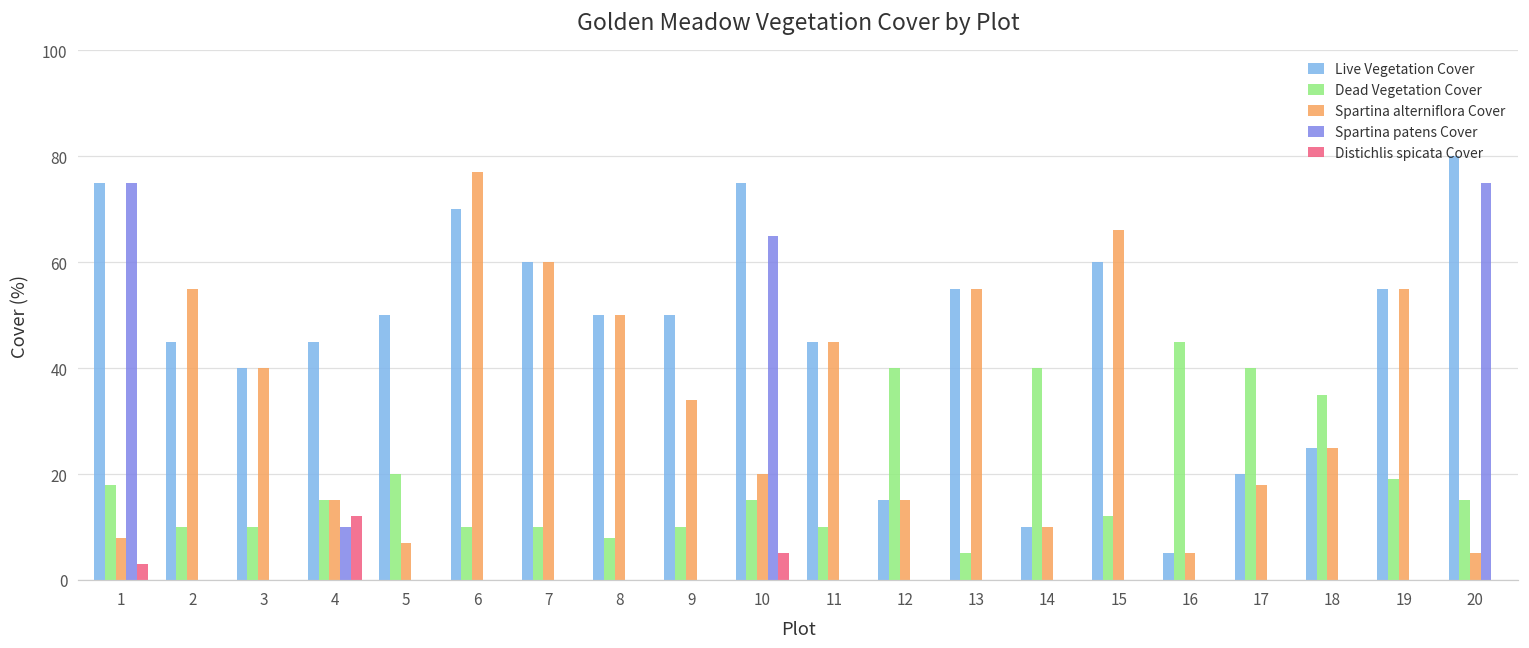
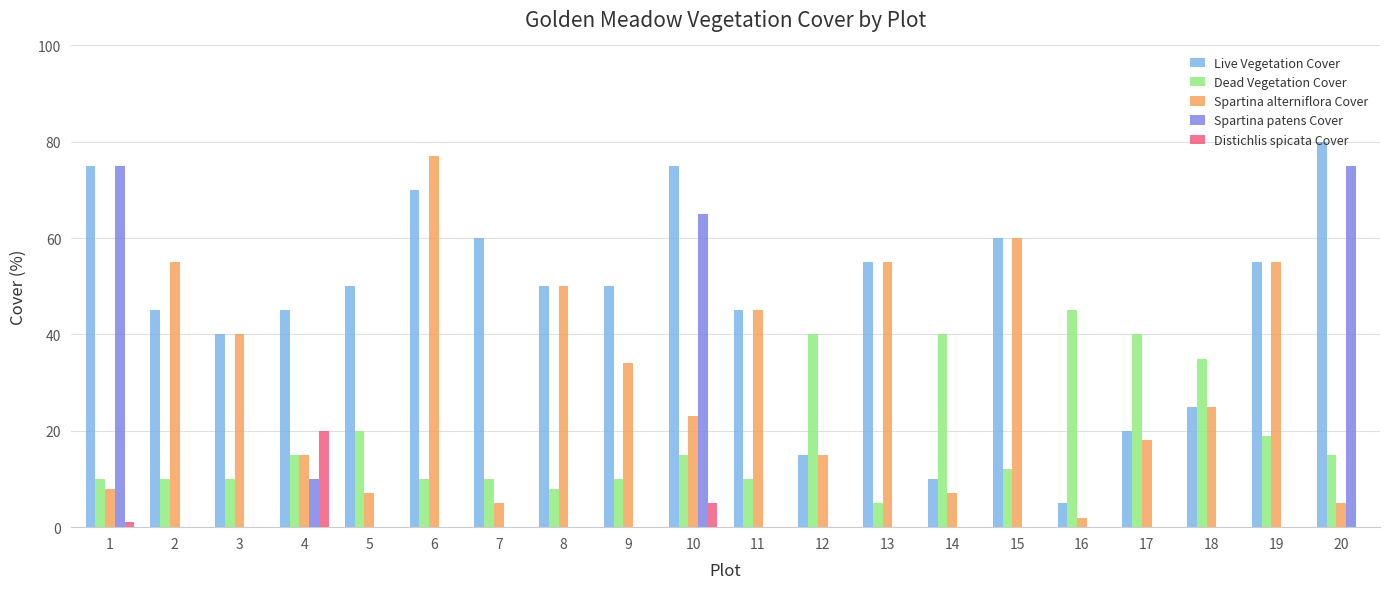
  {
    "Dead Vegetation Cover": {
-     "1": 18,
+     "1": 10,
      "2": 10,
      "3": 10,
      "4": 15,
      "5": 20,
      "6": 10,
      "7": 10,
      "8": 8,
      "9": 10,
      "10": 15,
      "11": 10,
      "12": 40,
      "13": 5,
      "14": 40,
      "15": 12,
      "16": 45,
      "17": 40,
      "18": 35,
      "19": 19,
      "20": 15
    },
    "Spartina alterniflora Cover": {
      "1": 8,
      "2": 55,
      "3": 40,
      "4": 15,
      "5": 7,
      "6": 77,
-     "7": 60,
+     "7": 5,
      "8": 50,
      "9": 34,
-     "10": 20,
+     "10": 23,
      "11": 45,
      "12": 15,
      "13": 55,
-     "14": 10,
-     "15": 66,
-     "16": 5,
+     "14": 7,
+     "15": 60,
+     "16": 2,
      "17": 18,
      "18": 25,
      "19": 55,
      "20": 5
    },
    "Distichlis spicata Cover": {
-     "1": 3,
+     "1": 1,
      "2": 0,
      "3": 0,
-     "4": 12,
+     "4": 20,
      "5": 0,
      "6": 0,
      "7": 0,
      "8": 0,
      "9": 0,
      "10": 5,
      "11": 0,
      "12": 0,
      "13": 0,
      "14": 0,
      "15": 0,
      "16": 0,
      "17": 0,
      "18": 0,
      "19": 0,
      "20": 0
    }
  }
